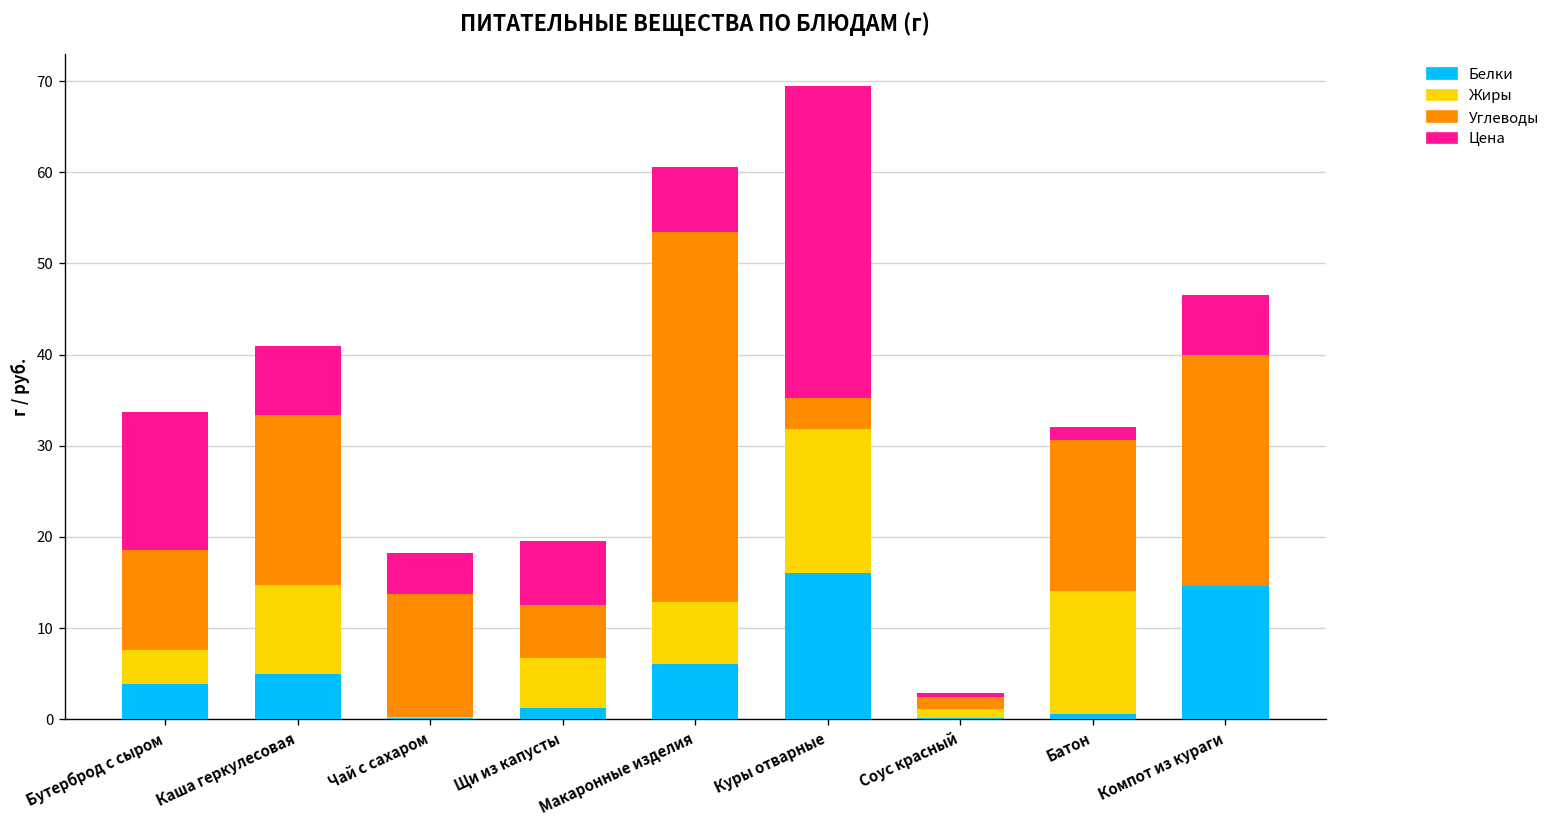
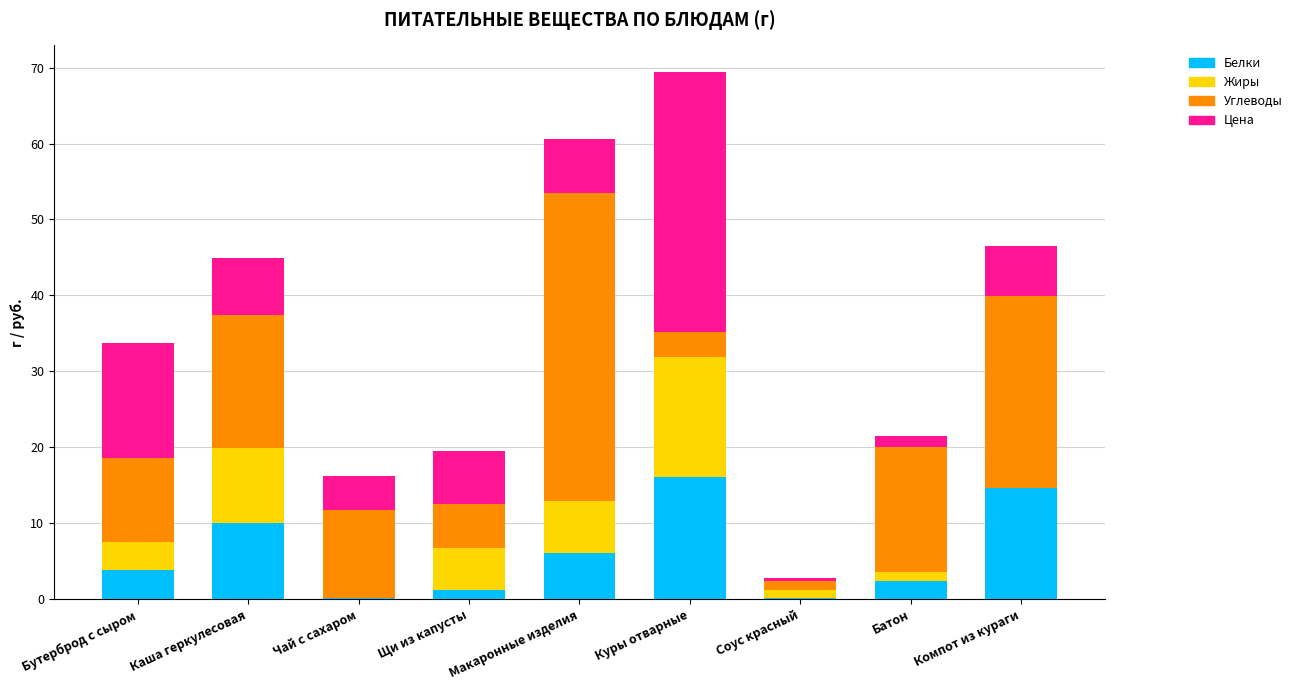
  {
    "Белки": {
      "Бутерброд с сыром": 4,
-     "Каша геркулесовая": 5,
+     "Каша геркулесовая": 10,
      "Щи из капусты": 1,
      "Макаронные изделия": 6,
      "Куры отварные": 16,
-     "Батон": 1,
+     "Батон": 2,
      "Компот из кураги": 15
    },
    "Жиры": {
      "Бутерброд с сыром": 4,
      "Каша геркулесовая": 10,
      "Щи из капусты": 6,
      "Макаронные изделия": 7,
      "Куры отварные": 16,
      "Соус красный": 1,
-     "Батон": 14,
+     "Батон": 1,
      "Компот из кураги": 0
    },
    "Углеводы": {
      "Бутерброд с сыром": 11,
-     "Каша геркулесовая": 19,
-     "Чай с сахаром": 14,
+     "Каша геркулесовая": 18,
+     "Чай с сахаром": 12,
      "Щи из капусты": 6,
      "Макаронные изделия": 41,
      "Куры отварные": 3,
      "Соус красный": 1,
      "Батон": 17,
      "Компот из кураги": 25
    },
    "Цена": {
      "Бутерброд с сыром": 15,
      "Каша геркулесовая": 8,
      "Чай с сахаром": 4,
      "Щи из капусты": 7,
      "Макаронные изделия": 7,
      "Куры отварные": 34,
      "Соус красный": 0,
      "Батон": 1,
      "Компот из кураги": 7
    }
  }
